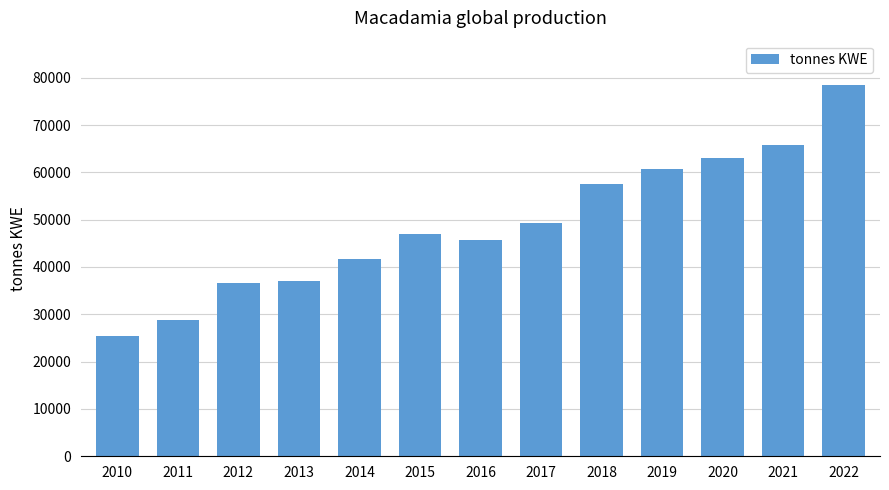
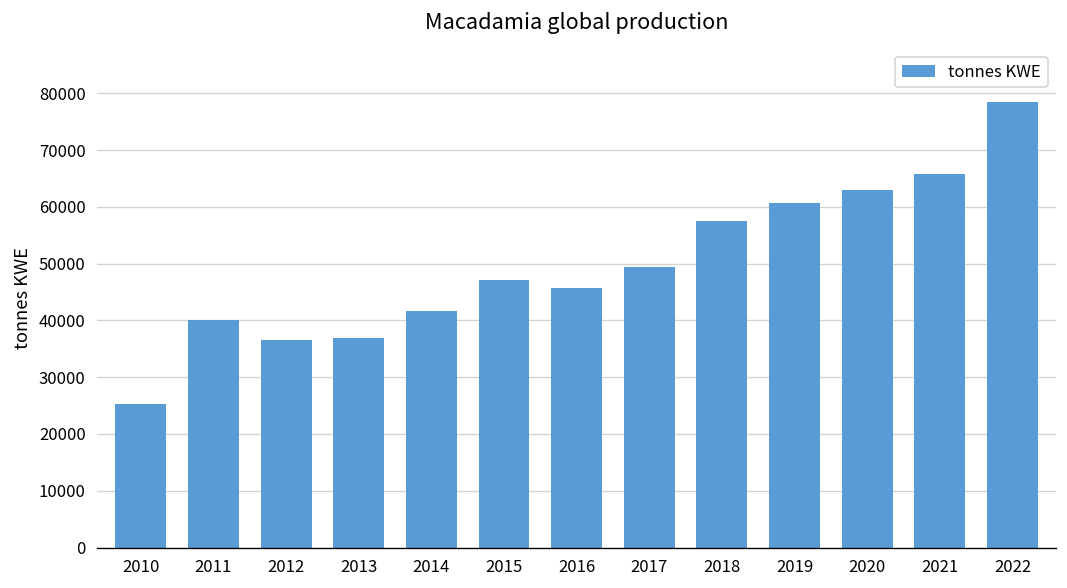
  {
    "2010": 25000,
-   "2011": 29000,
+   "2011": 40000,
    "2012": 37000,
    "2013": 37000,
    "2014": 42000,
    "2015": 47000,
    "2016": 46000,
    "2017": 49000,
    "2018": 58000,
    "2019": 61000,
    "2020": 63000,
    "2021": 66000,
    "2022": 78000
  }
